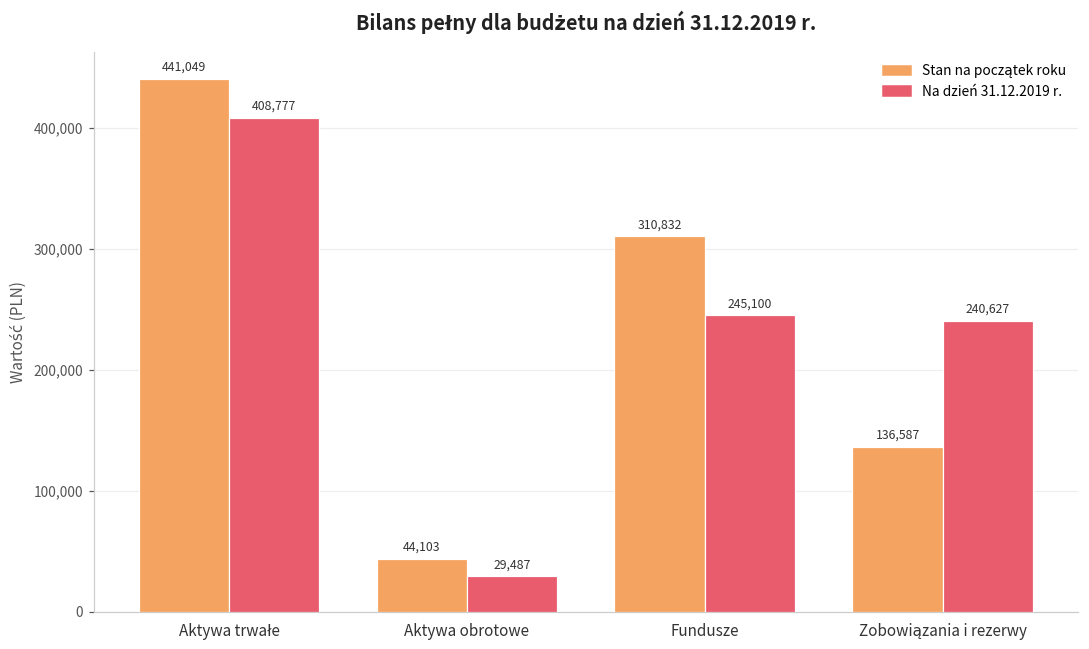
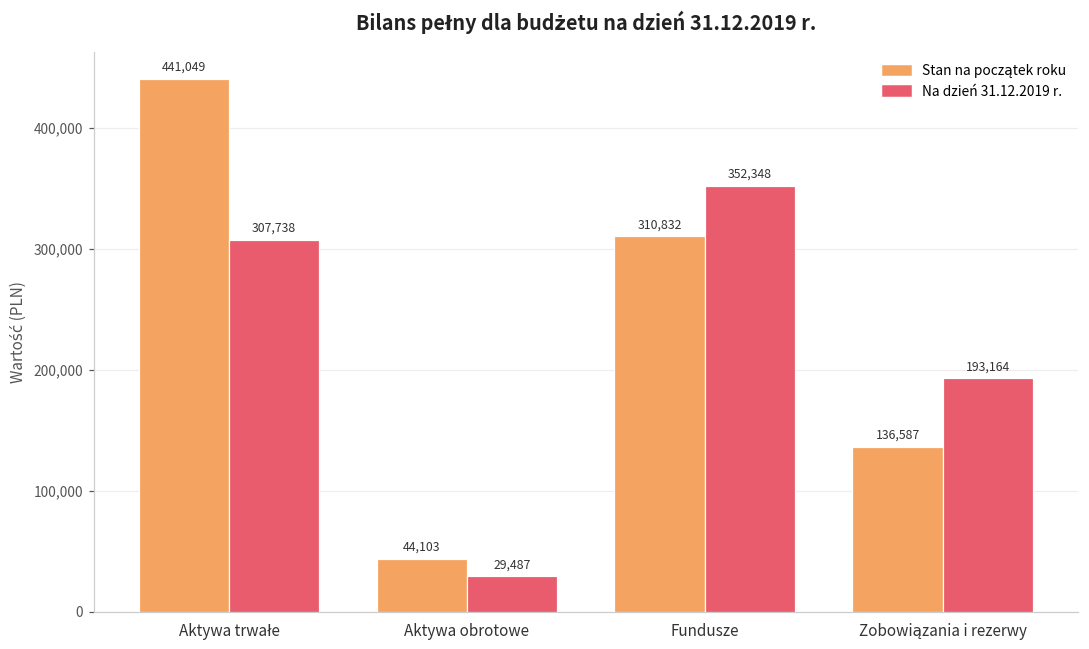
  {
    "Stan na początek roku": {
      "Aktywa trwałe": "441,049",
      "Aktywa obrotowe": "44,103",
      "Fundusze": "310,832",
      "Zobowiązania i rezerwy": "136,587"
    },
    "Na dzień 31.12.2019 r.": {
-     "Aktywa trwałe": "408,777",
+     "Aktywa trwałe": "307,738",
      "Aktywa obrotowe": "29,487",
-     "Fundusze": "245,100",
-     "Zobowiązania i rezerwy": "240,627"
+     "Fundusze": "352,348",
+     "Zobowiązania i rezerwy": "193,164"
    }
  }
